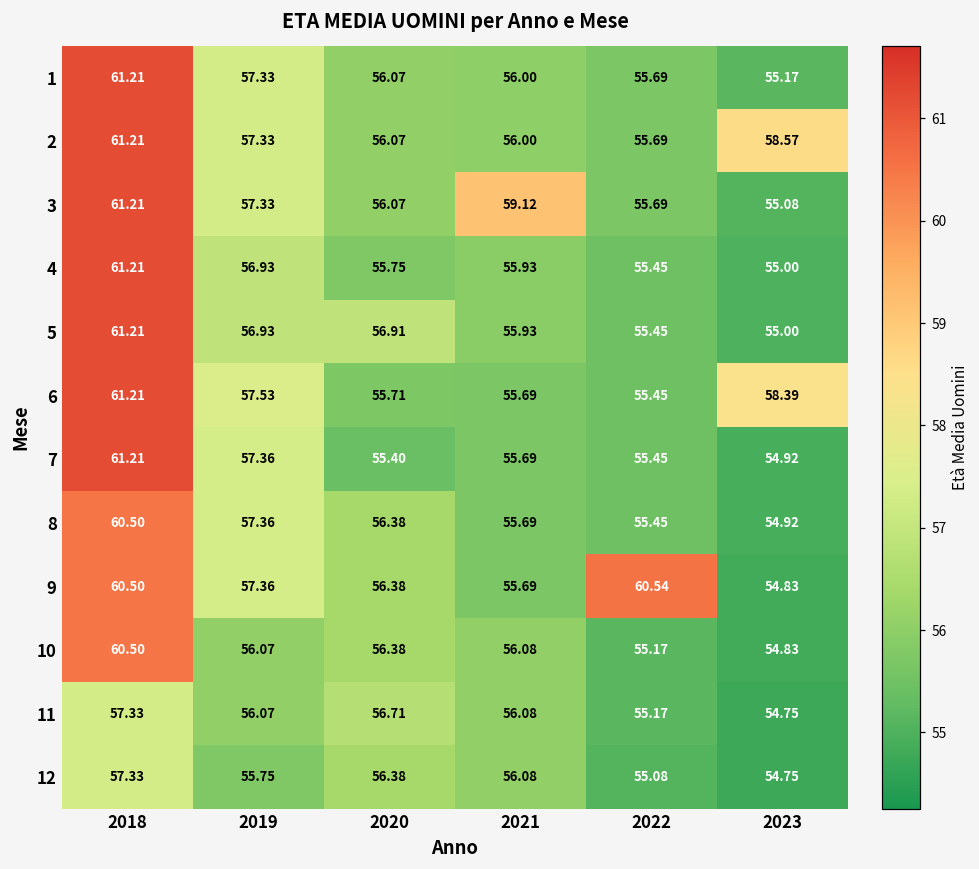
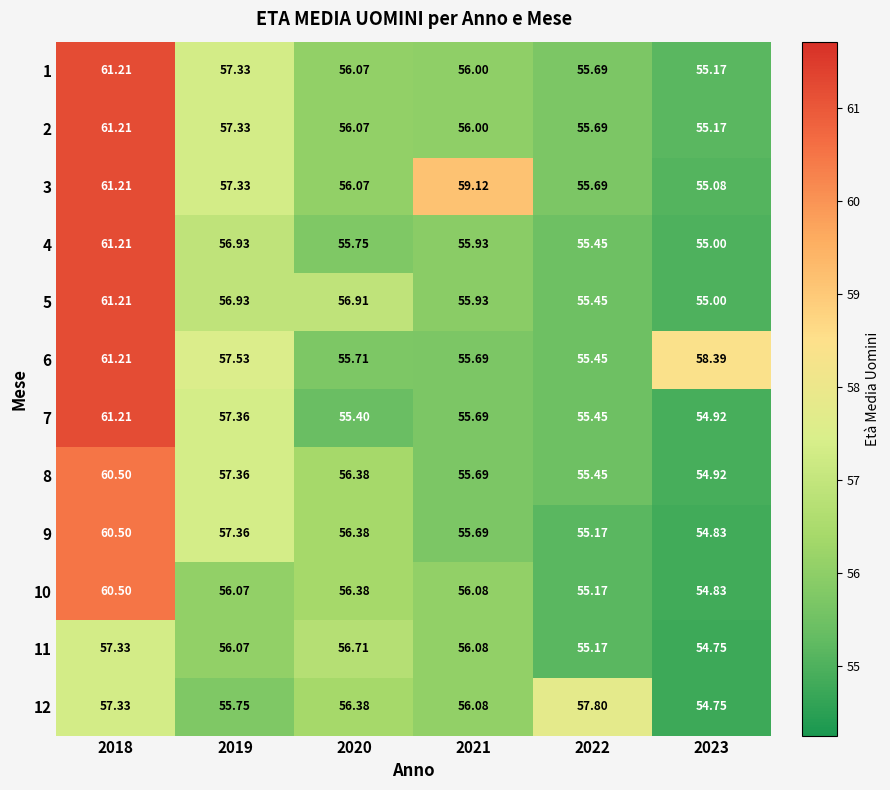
  {
    "2": {
-     "2023": 58.57
+     "2023": 55.17
    },
    "9": {
-     "2022": 60.54
+     "2022": 55.17
    },
    "12": {
-     "2022": 55.08
+     "2022": 57.80
    }
  }
